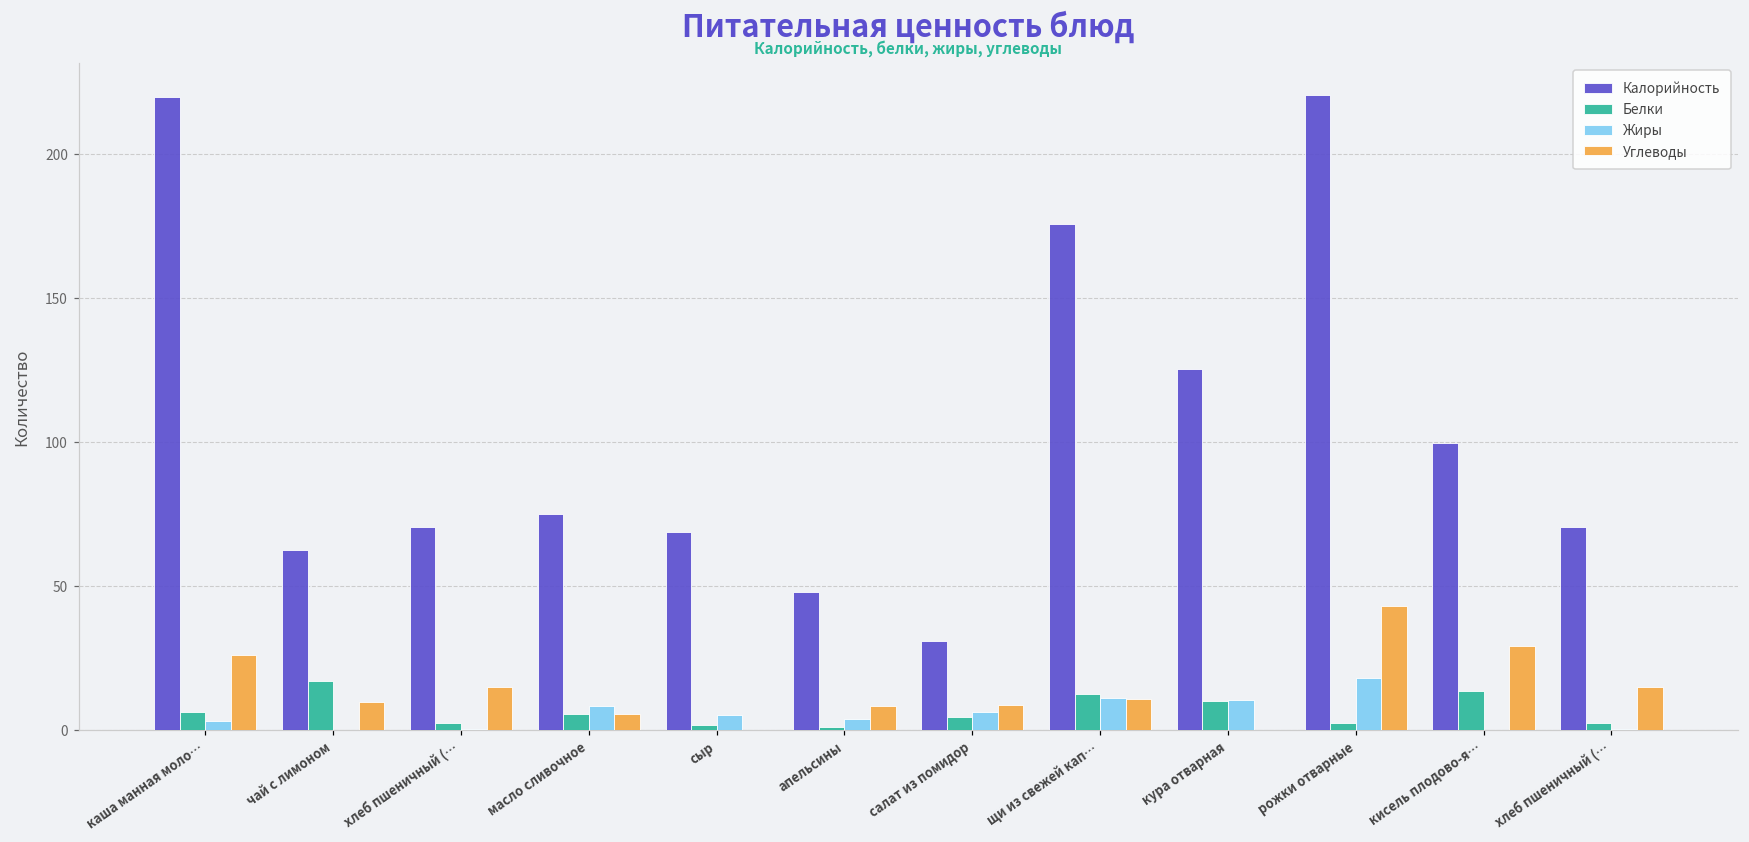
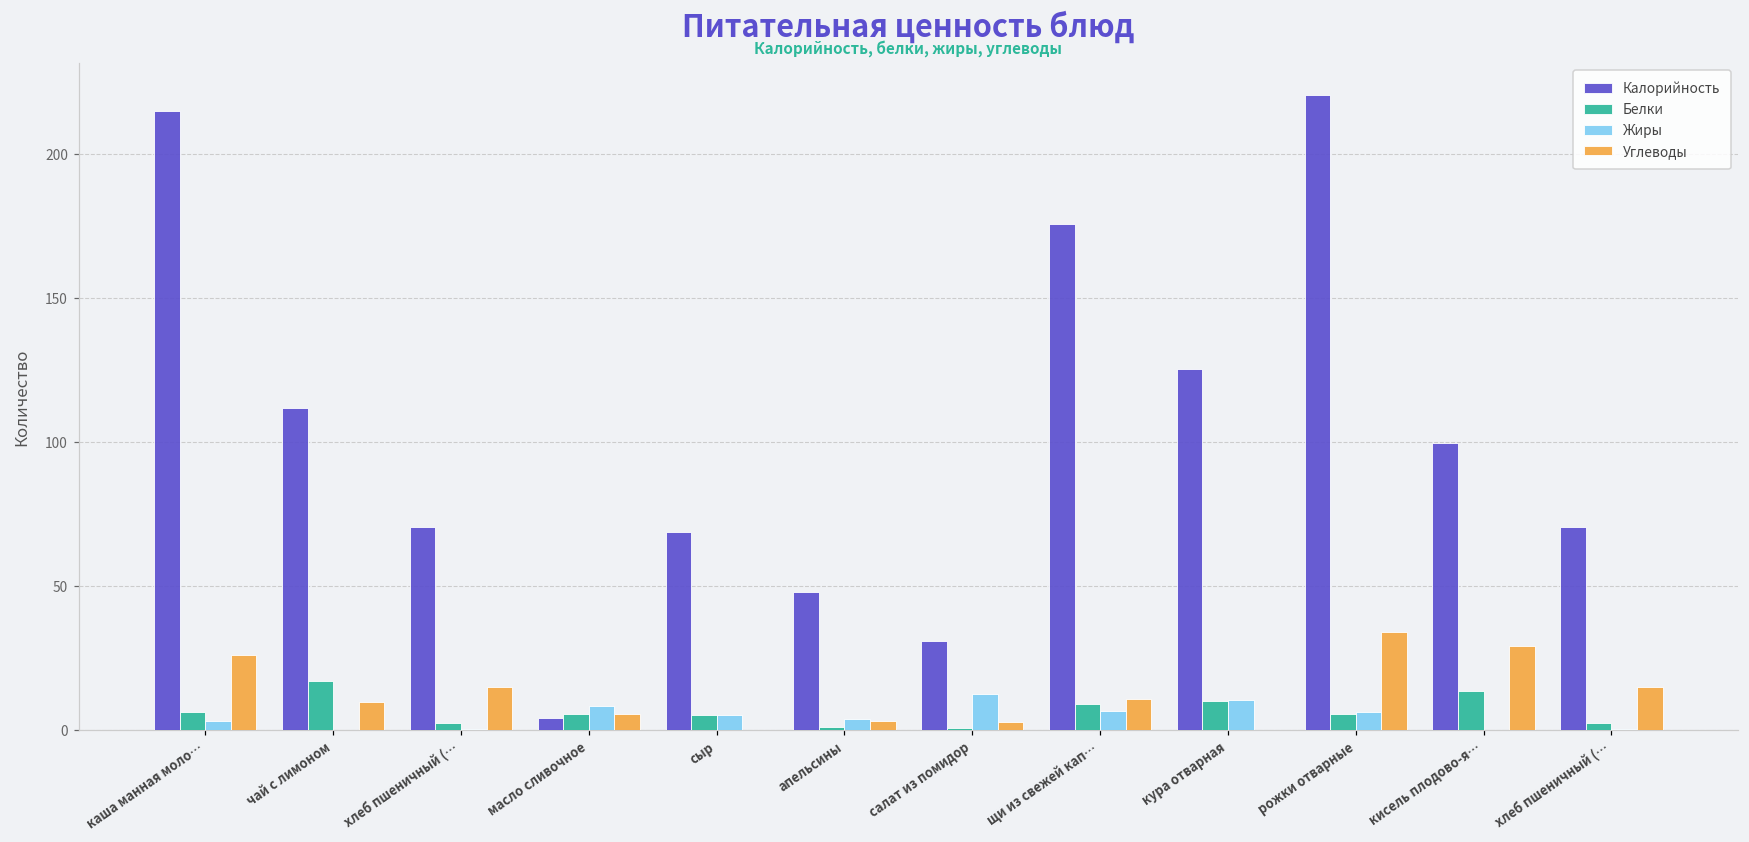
  {
    "Калорийность": {
-     "каша манная моло…": 220,
-     "чай с лимоном": 63,
-     "масло сливочное": 75,
+     "каша манная моло…": 215,
+     "чай с лимоном": 112,
+     "масло сливочное": 4,
      "сыр": 69,
      "апельсины": 48,
      "салат из помидор": 31,
      "щи из свежей кап…": 176,
      "кура отварная": 125,
      "рожки отварные": 220,
      "кисель плодово-я…": 100
    },
    "Белки": {
      "каша манная моло…": 6,
      "чай с лимоном": 17,
      "масло сливочное": 6,
-     "сыр": 2,
-     "салат из помидор": 4,
-     "щи из свежей кап…": 12,
+     "сыр": 5,
+     "салат из помидор": 1,
+     "щи из свежей кап…": 9,
      "кура отварная": 10,
-     "рожки отварные": 2,
+     "рожки отварные": 6,
      "кисель плодово-я…": 13
    },
    "Жиры": {
      "каша манная моло…": 3,
      "масло сливочное": 8,
      "сыр": 5,
      "апельсины": 4,
-     "салат из помидор": 6,
-     "щи из свежей кап…": 11,
+     "салат из помидор": 12,
+     "щи из свежей кап…": 7,
      "кура отварная": 10,
-     "рожки отварные": 18,
+     "рожки отварные": 6,
      "кисель плодово-я…": 0
    },
    "Углеводы": {
      "каша манная моло…": 26,
      "чай с лимоном": 10,
      "масло сливочное": 5,
      "сыр": 0,
-     "апельсины": 8,
-     "салат из помидор": 9,
+     "апельсины": 3,
+     "салат из помидор": 3,
      "щи из свежей кап…": 11,
      "кура отварная": 0,
-     "рожки отварные": 43,
+     "рожки отварные": 34,
      "кисель плодово-я…": 29
    }
  }
